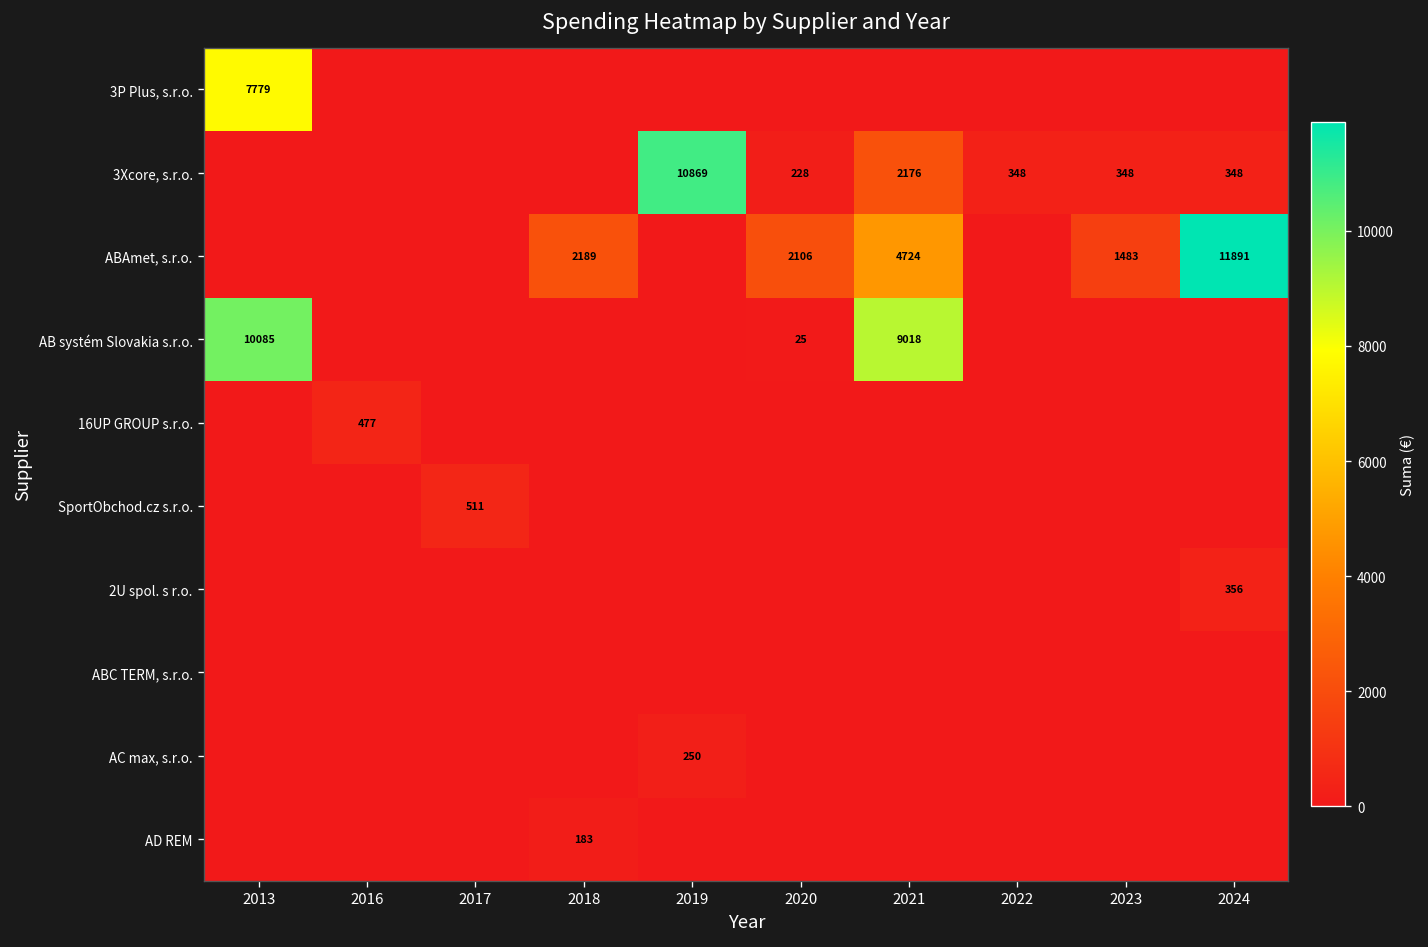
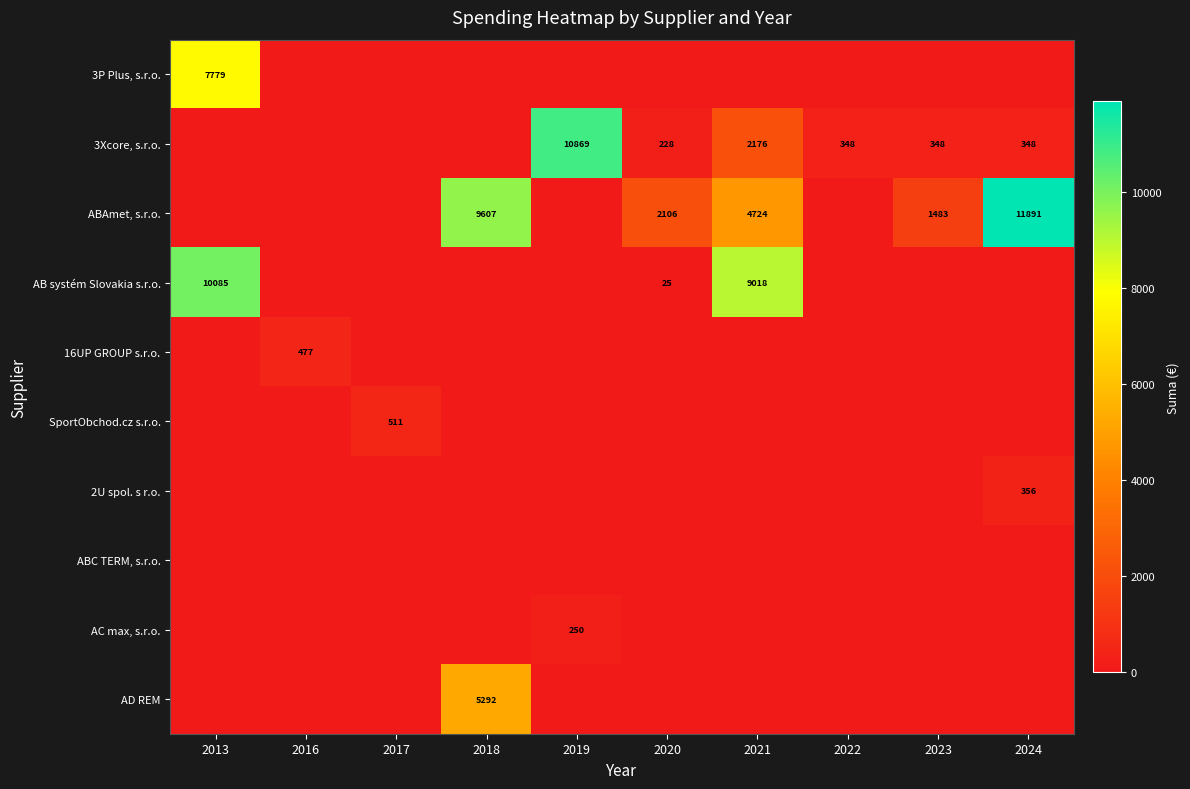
  {
    "3P Plus, s.r.o.": {
      "2013": 7779
    },
    "3Xcore, s.r.o.": {
      "2019": 10869,
      "2020": 228,
      "2021": 2176,
      "2022": 348,
      "2023": 348,
      "2024": 348
    },
    "ABAmet, s.r.o.": {
-     "2018": 2189,
+     "2018": 9607,
      "2020": 2106,
      "2021": 4724,
      "2023": 1483,
      "2024": 11891
    },
    "AB systém Slovakia s.r.o.": {
      "2013": 10085,
      "2020": 25,
      "2021": 9018
    },
    "16UP GROUP s.r.o.": {
      "2016": 477
    },
    "SportObchod.cz s.r.o.": {
      "2017": 511
    },
    "2U spol. s r.o.": {
      "2024": 356
    },
    "AC max, s.r.o.": {
      "2019": 250
    },
    "AD REM": {
-     "2018": 183
+     "2018": 5292
    }
  }
